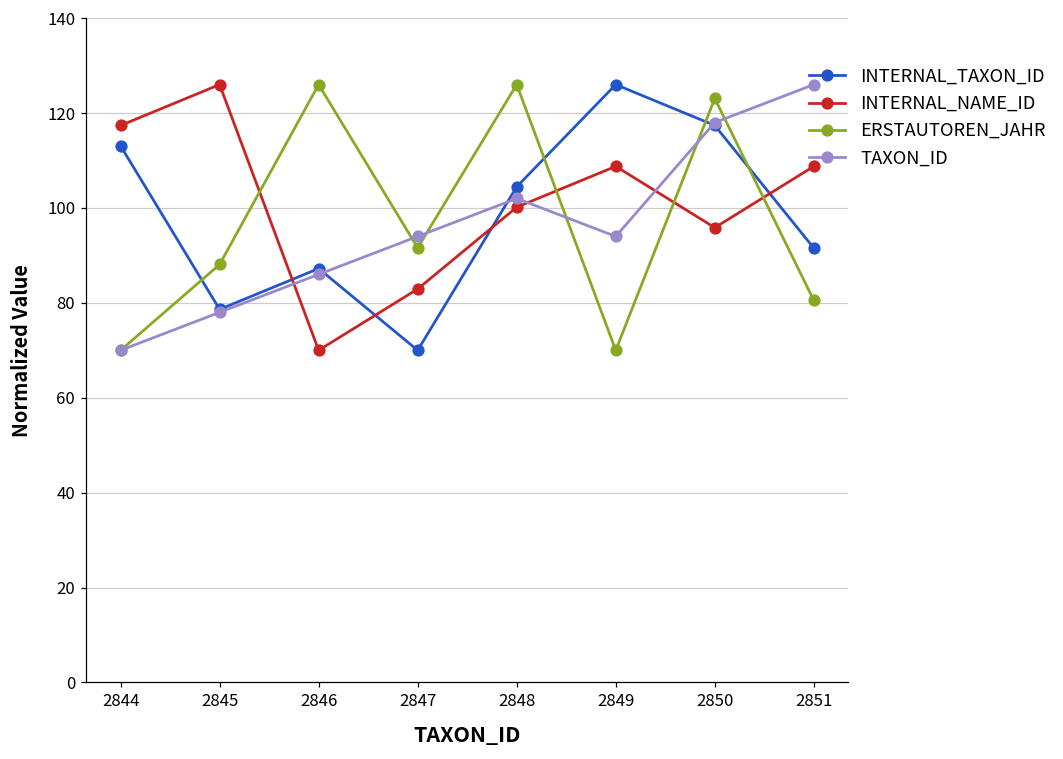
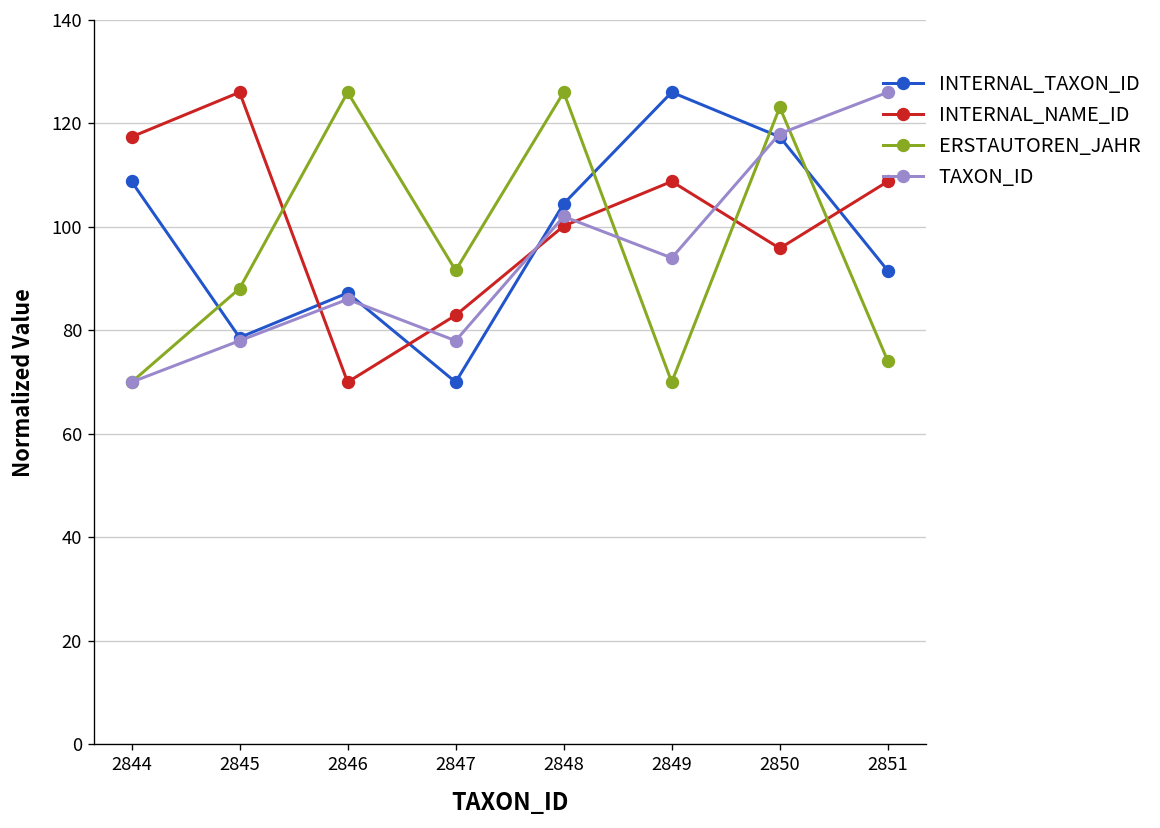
  {
    "INTERNAL_TAXON_ID": {
-     "2844": 113,
+     "2844": 109,
      "2845": 79,
      "2846": 87,
      "2847": 70,
      "2848": 104,
      "2849": 126,
      "2850": 117,
      "2851": 92
    },
    "INTERNAL_NAME_ID": {
      "2844": 117,
      "2845": 126,
      "2846": 70,
      "2847": 83,
      "2848": 100,
      "2849": 109,
      "2850": 96,
      "2851": 109
    },
    "ERSTAUTOREN_JAHR": {
      "2845": 88,
      "2846": 126,
      "2847": 92,
      "2848": 126,
      "2849": 70,
      "2850": 123,
-     "2851": 81
+     "2851": 74
    },
    "TAXON_ID": {
      "2845": 78,
      "2846": 86,
-     "2847": 94,
+     "2847": 78,
      "2848": 102,
      "2849": 94,
      "2850": 118,
      "2851": 126
    }
  }
